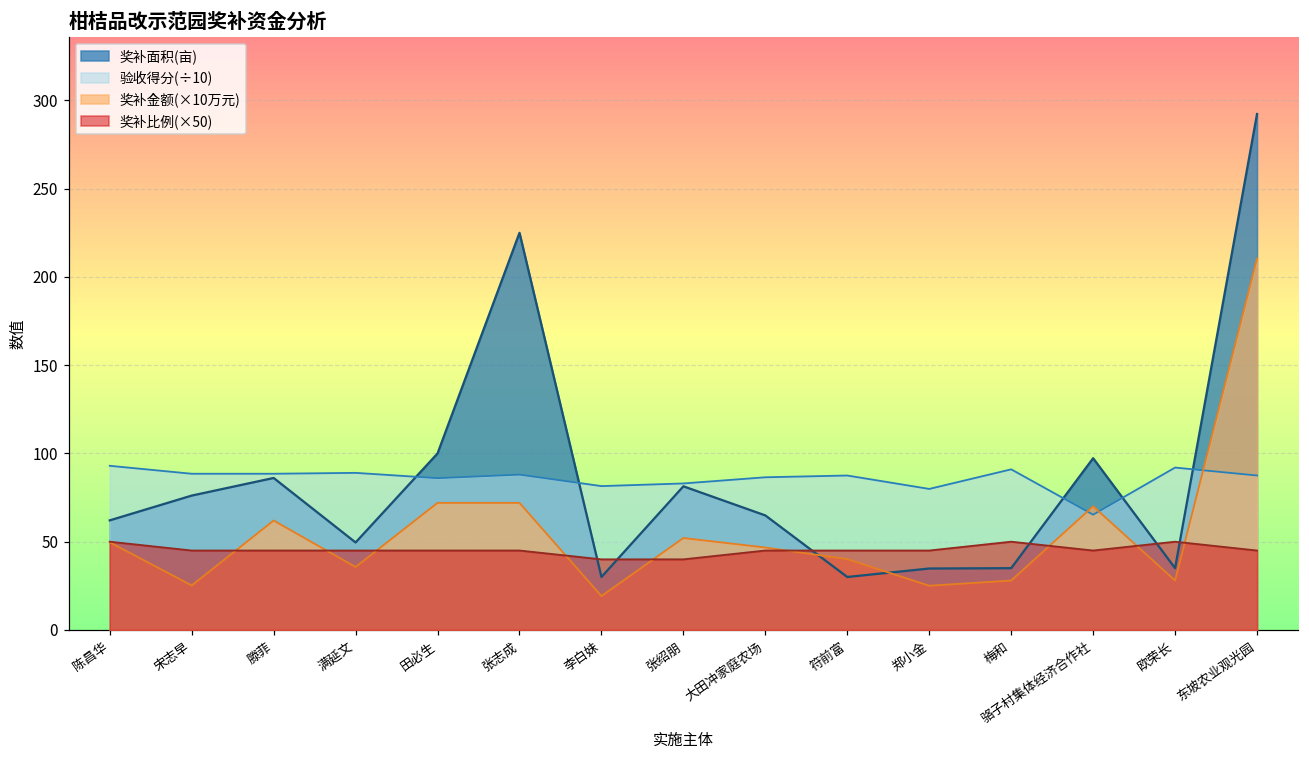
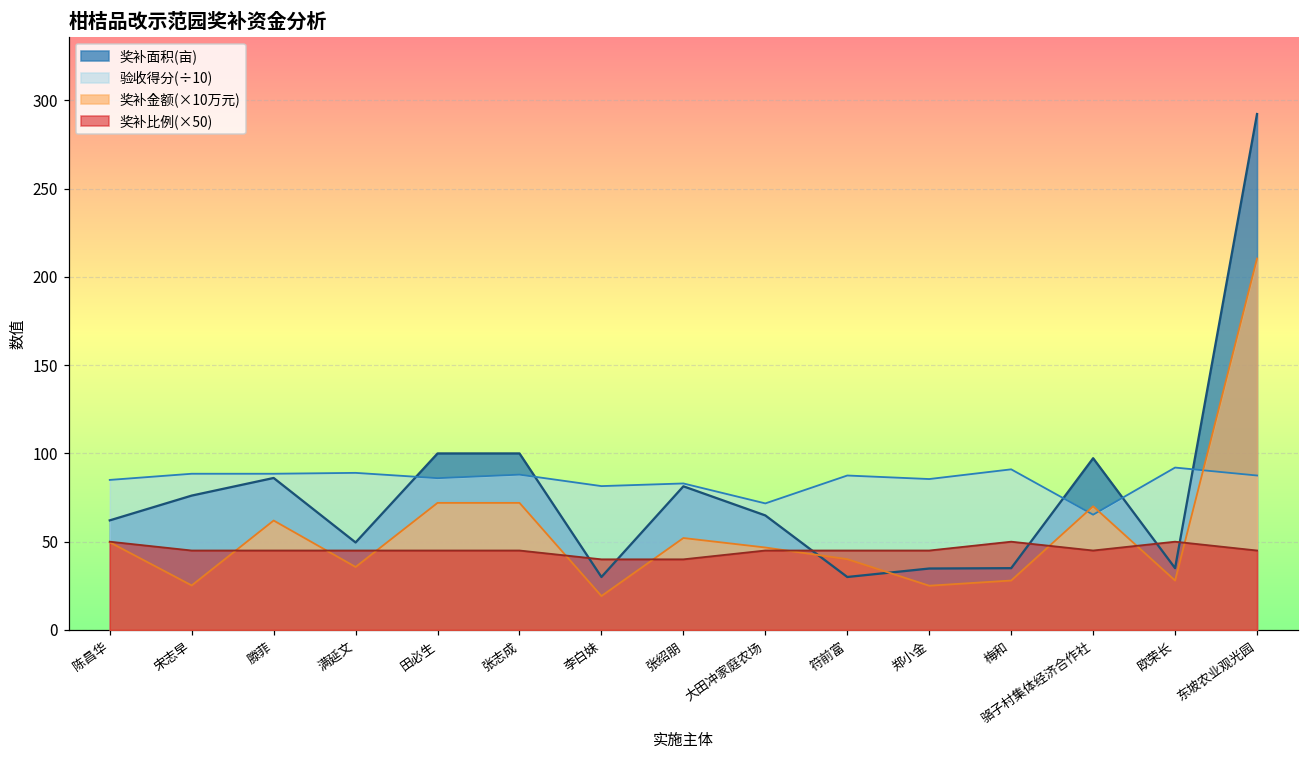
  {
    "奖补面积(亩)": {
      "陈昌华": 62,
      "宋志早": 76,
      "滕菲": 86,
      "满延文": 50,
      "田必生": 100,
-     "张志成": 225,
+     "张志成": 100,
      "李白妹": 30,
      "张绍朋": 81,
      "大田冲家庭农场": 65,
      "符前富": 30,
      "郑小金": 35,
      "梅和": 35,
      "骆子村集体经济合作社": 97,
      "欧荣长": 35,
      "东坡农业观光园": 292
    },
    "验收得分(÷10)": {
-     "陈昌华": 93,
+     "陈昌华": 85,
      "宋志早": 89,
      "滕菲": 89,
      "满延文": 89,
      "田必生": 86,
      "张志成": 88,
      "李白妹": 82,
      "张绍朋": 83,
-     "大田冲家庭农场": 87,
+     "大田冲家庭农场": 72,
      "符前富": 88,
-     "郑小金": 80,
+     "郑小金": 86,
      "梅和": 91,
      "骆子村集体经济合作社": 65,
      "欧荣长": 92,
      "东坡农业观光园": 88
    },
    "奖补金额(×10万元)": {
      "宋志早": 25,
      "滕菲": 62,
      "满延文": 36,
      "田必生": 72,
      "张志成": 72,
      "李白妹": 19,
      "张绍朋": 52,
      "大田冲家庭农场": 47,
      "符前富": 40,
      "郑小金": 25,
      "梅和": 28,
      "骆子村集体经济合作社": 70,
      "欧荣长": 28,
      "东坡农业观光园": 210
    },
    "奖补比例(×50)": {
      "宋志早": 45,
      "滕菲": 45,
      "满延文": 45,
      "田必生": 45,
      "张志成": 45,
      "李白妹": 40,
      "张绍朋": 40,
      "大田冲家庭农场": 45,
      "符前富": 45,
      "郑小金": 45,
      "梅和": 50,
      "骆子村集体经济合作社": 45,
      "欧荣长": 50,
      "东坡农业观光园": 45
    }
  }
